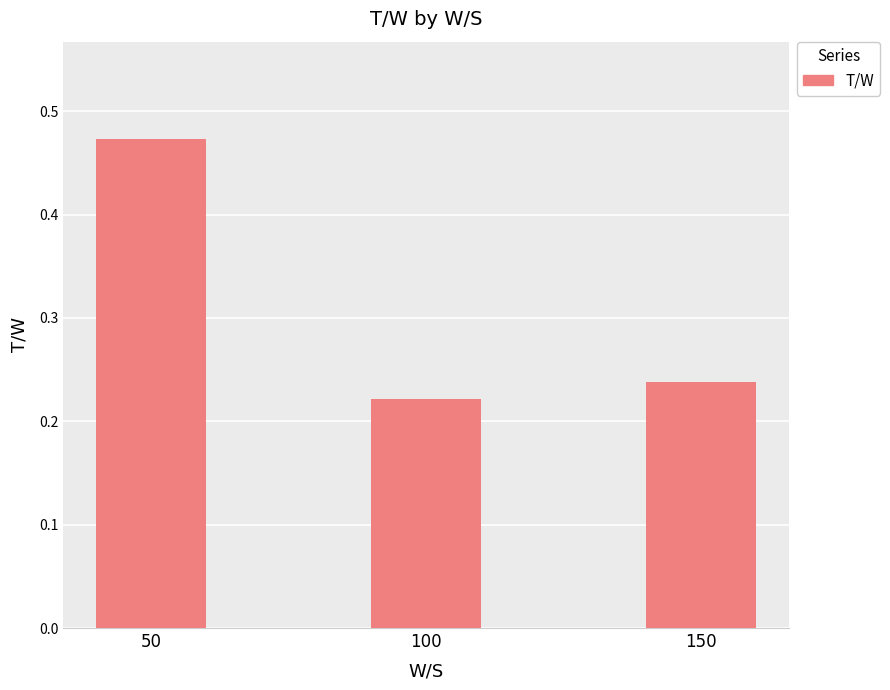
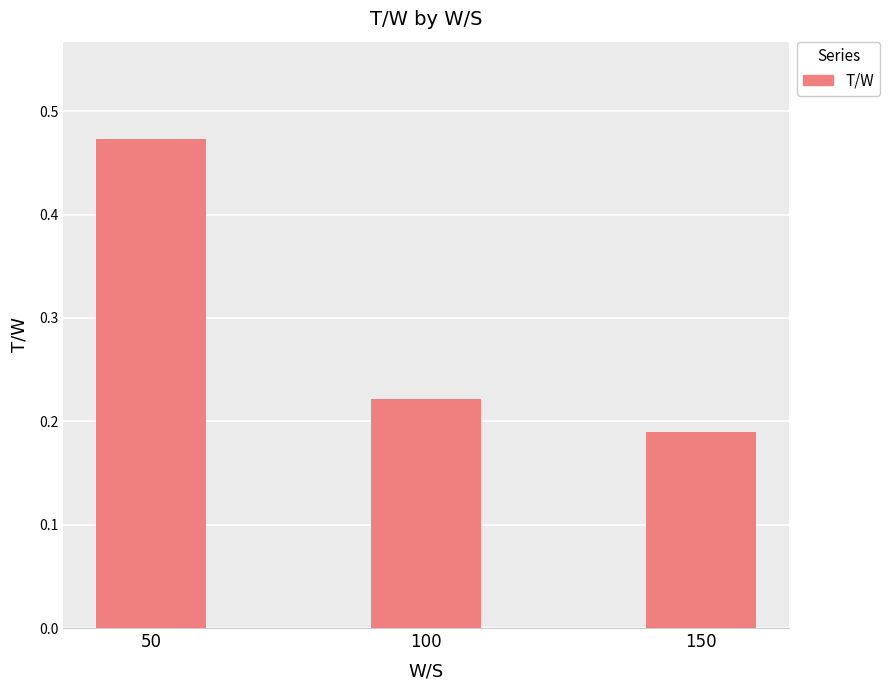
  {
    "50": 0.473,
    "100": 0.222,
-   "150": 0.238
+   "150": 0.190
  }
